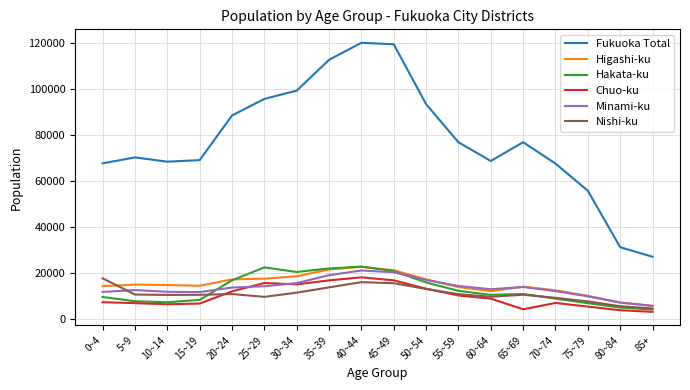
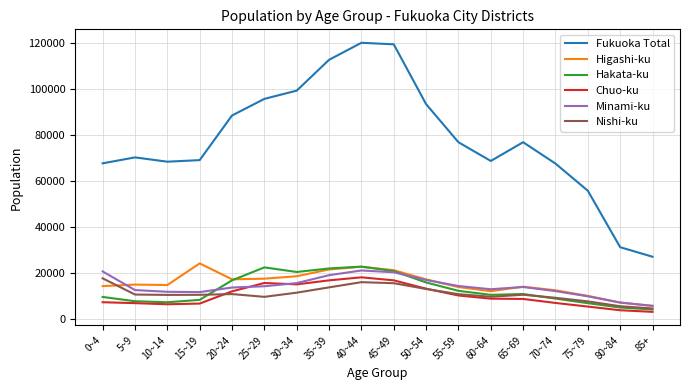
  {
    "Fukuoka Total": {
      "0~4": 68000,
      "5~9": 70000,
      "10~14": 68000,
      "15~19": 69000,
      "20~24": 89000,
      "25~29": 96000,
      "30~34": 99000,
      "35~39": 113000,
      "40~44": 120000,
      "45~49": 120000,
      "50~54": 94000,
      "55~59": 77000,
      "60~64": 69000,
      "65~69": 77000,
      "70~74": 68000,
      "75~79": 56000,
      "80~84": 31000,
      "85+": 27000
    },
    "Higashi-ku": {
      "0~4": 14000,
      "5~9": 15000,
      "10~14": 15000,
-     "15~19": 15000,
+     "15~19": 24000,
      "25~29": 18000,
      "30~34": 19000
    },
    "Hakata-ku": {
      "0~4": 10000,
      "15~19": 8000,
      "25~29": 22000,
      "30~34": 20000,
      "55~59": 12000
    },
    "Chuo-ku": {
      "0~4": 7000,
      "15~19": 7000,
      "20~24": 12000,
      "25~29": 16000,
      "35~39": 17000,
      "40~44": 18000,
      "45~49": 17000,
-     "65~69": 4000,
+     "65~69": 9000,
      "70~74": 7000,
      "75~79": 5000,
      "80~84": 4000
    },
    "Minami-ku": {
-     "0~4": 12000,
+     "0~4": 21000,
      "5~9": 13000,
      "10~14": 12000,
      "15~19": 12000,
      "20~24": 14000,
      "25~29": 14000,
      "35~39": 19000,
      "40~44": 21000
    },
    "Nishi-ku": {
      "0~4": 18000,
      "5~9": 11000,
      "10~14": 11000,
      "15~19": 11000,
      "20~24": 11000,
      "25~29": 10000,
      "30~34": 11000,
      "35~39": 14000,
      "40~44": 16000,
      "45~49": 16000
    }
  }
